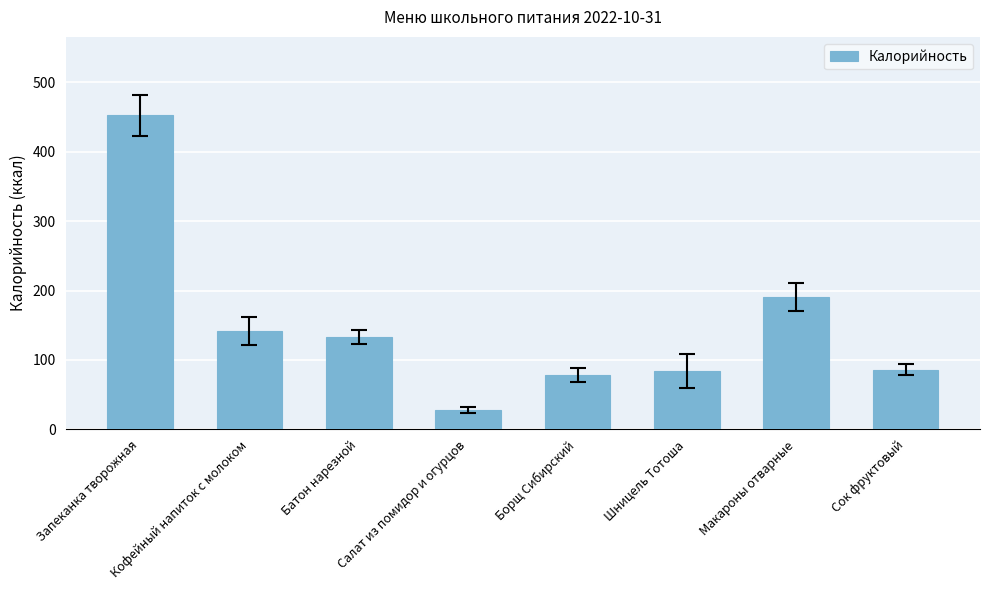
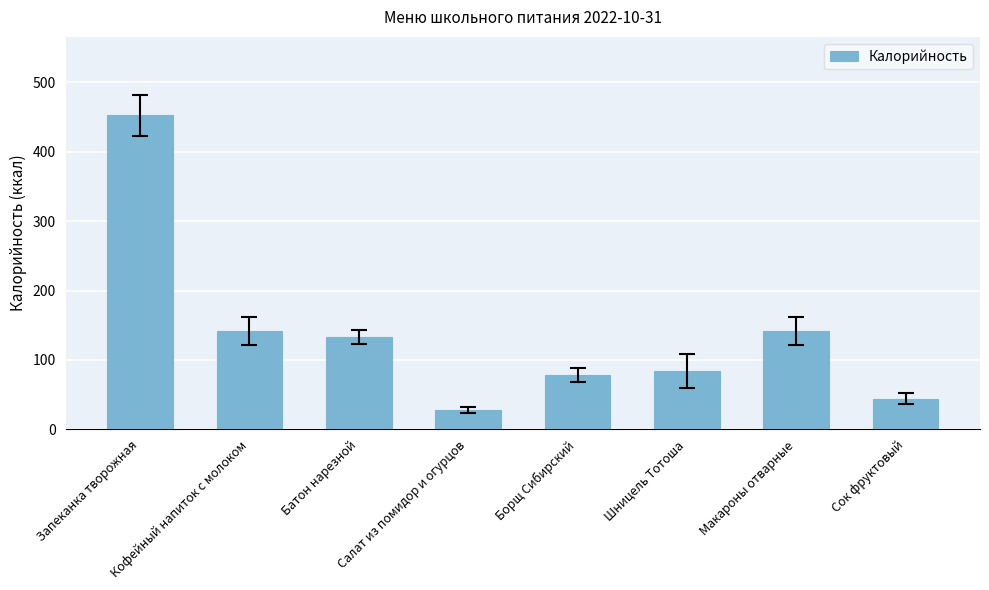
  {
    "Калорийность": {
      "Запеканка творожная": 450,
      "Кофейный напиток с молоком": 140,
      "Батон нарезной": 130,
      "Салат из помидор и огурцов": 30,
      "Борщ Сибирский": 80,
      "Шницель Тотоша": 80,
-     "Макароны отварные": 190,
-     "Сок фруктовый": 90
+     "Макароны отварные": 140,
+     "Сок фруктовый": 40
    }
  }
